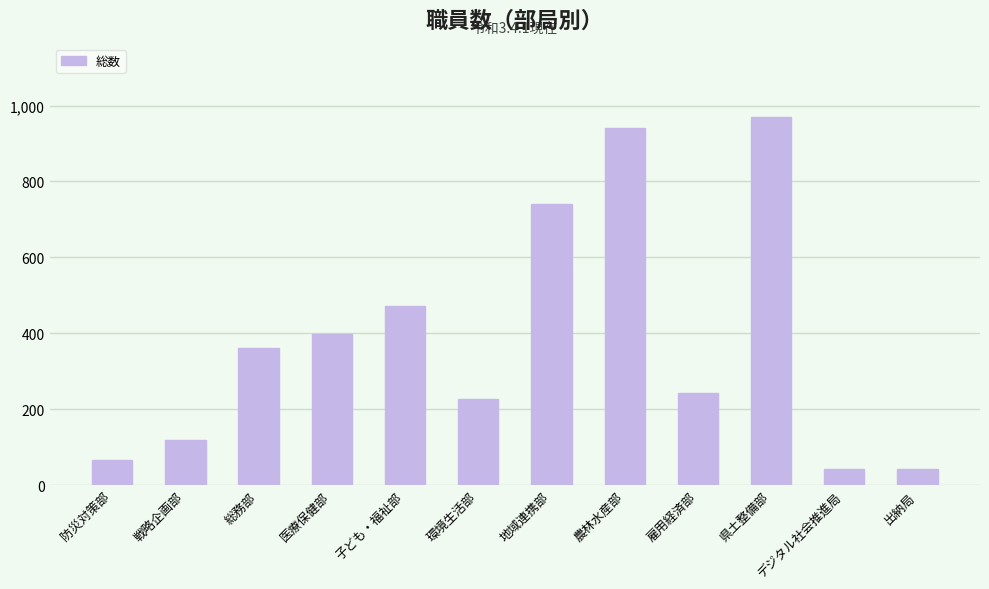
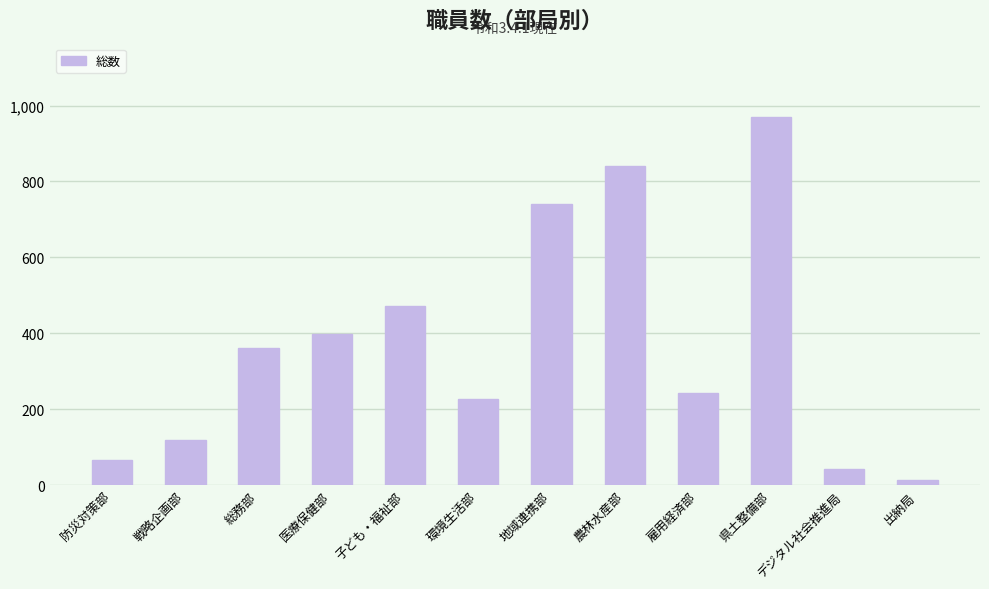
  {
    "防災対策部": 70,
    "戦略企画部": 120,
    "総務部": 360,
    "医療保健部": 400,
    "子ども・福祉部": 470,
    "環境生活部": 230,
    "地域連携部": 740,
-   "農林水産部": 940,
+   "農林水産部": 840,
    "雇用経済部": 240,
    "県土整備部": 970,
    "デジタル社会推進局": 40,
-   "出納局": 40
+   "出納局": 10
  }
